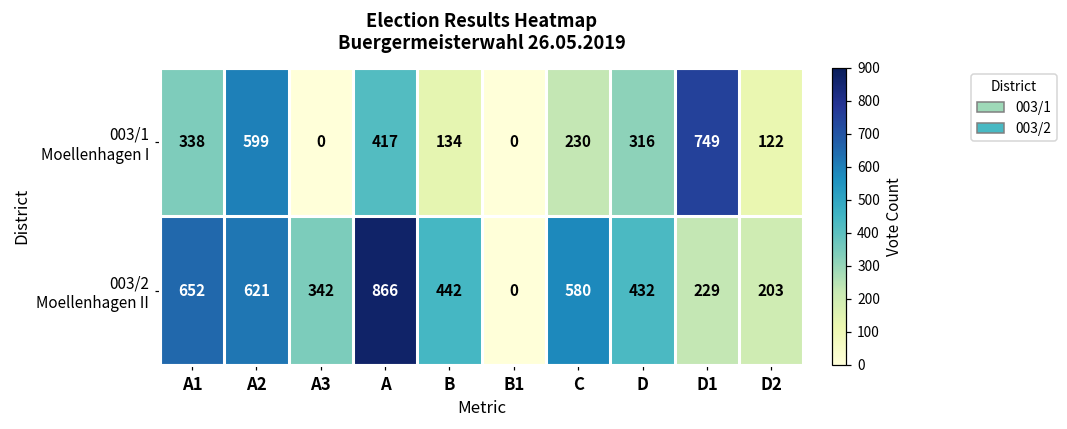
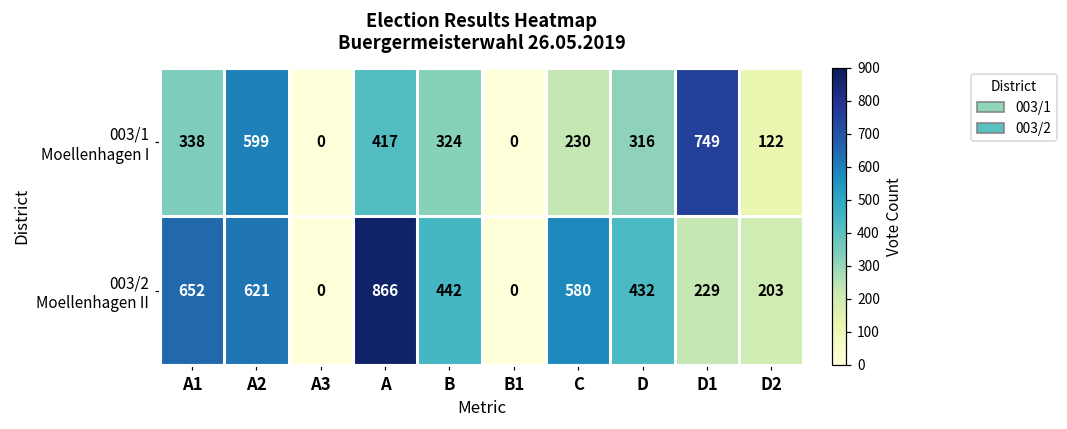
  {
    "003/1 Moellenhagen I": {
      "A1": 338,
      "A2": 599,
      "A3": 0,
      "A": 417,
-     "B": 134,
+     "B": 324,
      "B1": 0,
      "C": 230,
      "D": 316,
      "D1": 749,
      "D2": 122
    },
    "003/2 Moellenhagen II": {
      "A1": 652,
      "A2": 621,
-     "A3": 342,
+     "A3": 0,
      "A": 866,
      "B": 442,
      "B1": 0,
      "C": 580,
      "D": 432,
      "D1": 229,
      "D2": 203
    }
  }
